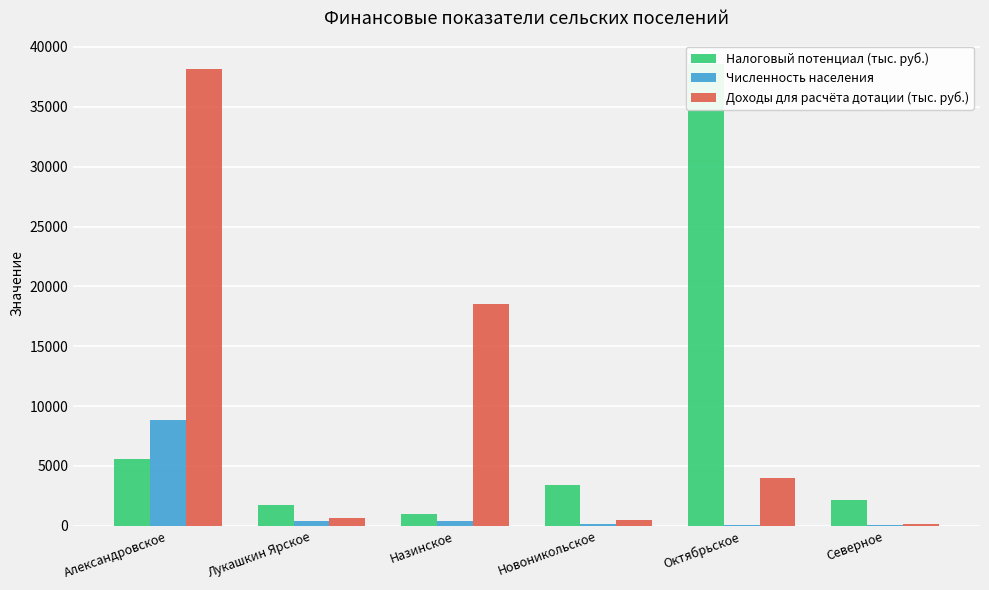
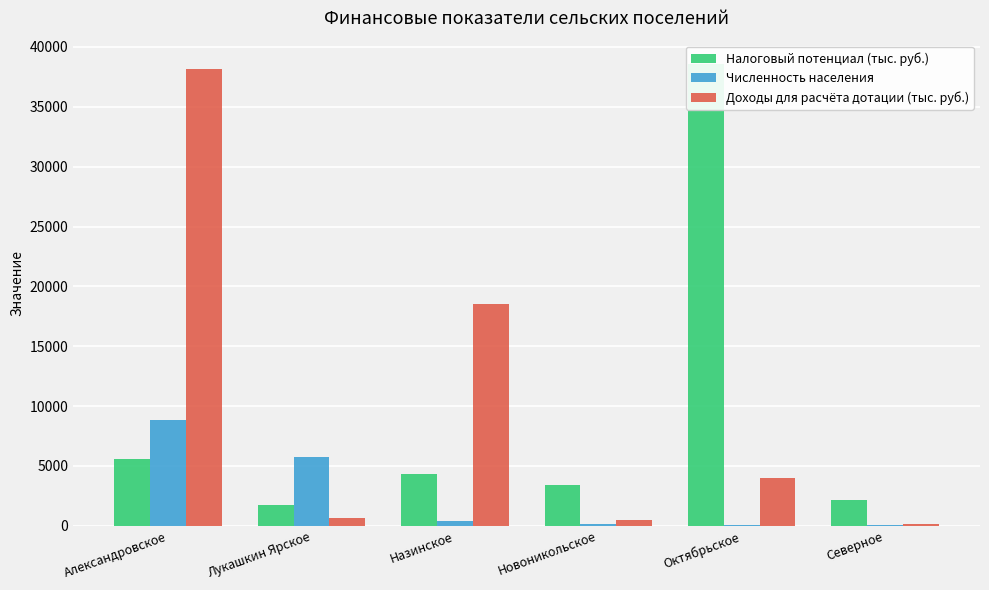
  {
    "Налоговый потенциал (тыс. руб.)": {
      "Александровское": 5600,
      "Лукашкин Ярское": 1700,
-     "Назинское": 1000,
+     "Назинское": 4300,
      "Новоникольское": 3400,
      "Северное": 2100
    },
    "Численность населения": {
      "Александровское": 8900,
-     "Лукашкин Ярское": 400,
+     "Лукашкин Ярское": 5700,
      "Назинское": 400
    },
    "Доходы для расчёта дотации (тыс. руб.)": {
      "Александровское": 38100,
      "Лукашкин Ярское": 600,
      "Назинское": 18500,
      "Новоникольское": 500,
      "Октябрьское": 4000
    }
  }
